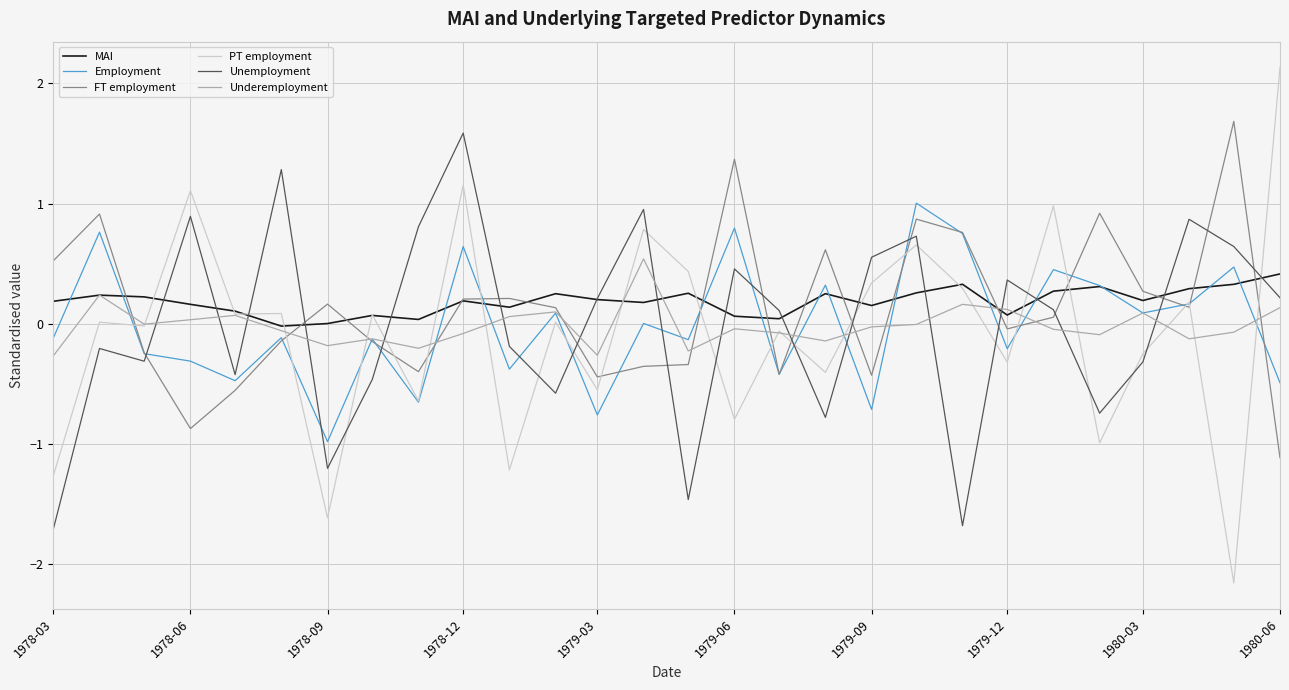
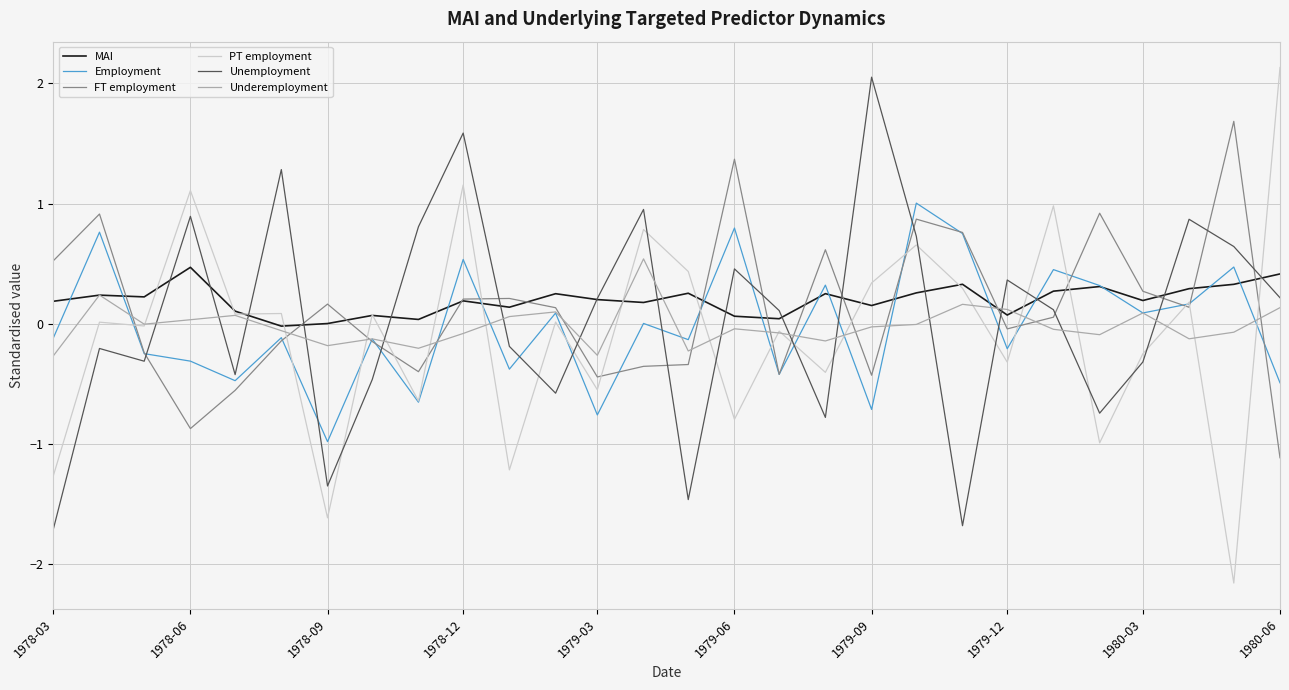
  {
    "MAI": {
      "1978-03": 0.19,
-     "1978-06": 0.16,
+     "1978-06": 0.47,
      "1978-09": 0.00,
      "1979-06": 0.06,
      "1979-09": 0.15,
      "1979-12": 0.07,
      "1980-03": 0.19,
      "1980-06": 0.41
    },
    "Employment": {
      "1978-03": -0.12,
      "1978-06": -0.31,
      "1978-09": -0.98,
-     "1978-12": 0.64,
+     "1978-12": 0.53,
      "1979-03": -0.76,
      "1979-06": 0.80,
      "1979-09": -0.71,
      "1979-12": -0.21,
      "1980-06": -0.49
    },
    "Unemployment": {
      "1978-03": -1.71,
      "1978-06": 0.89,
-     "1978-09": -1.20,
+     "1978-09": -1.35,
      "1978-12": 1.59,
      "1979-06": 0.46,
-     "1979-09": 0.55,
+     "1979-09": 2.05,
      "1979-12": 0.36,
      "1980-03": -0.32,
      "1980-06": 0.22
    }
  }
